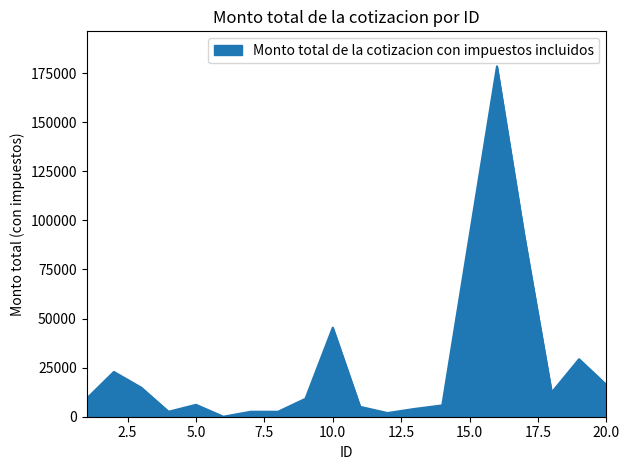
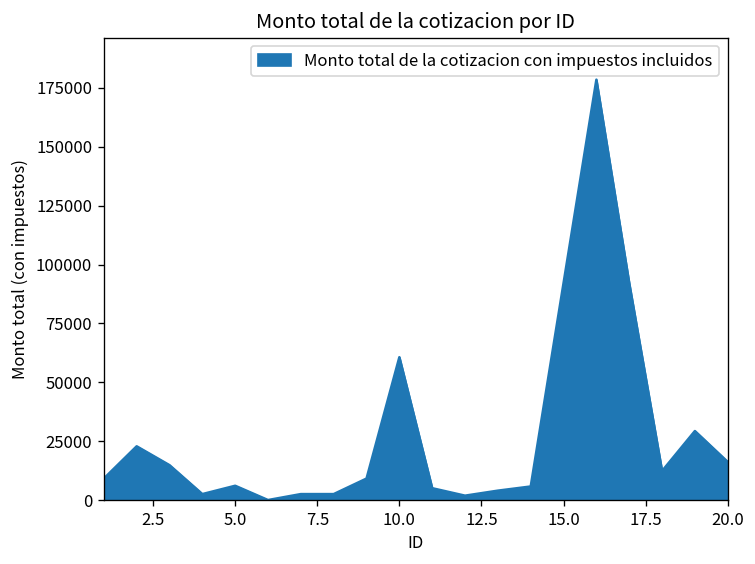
  {
    "5.0": 6000,
-   "10.0": 45000,
+   "10.0": 61000,
    "15.0": 92000,
    "20.0": 16000
  }
